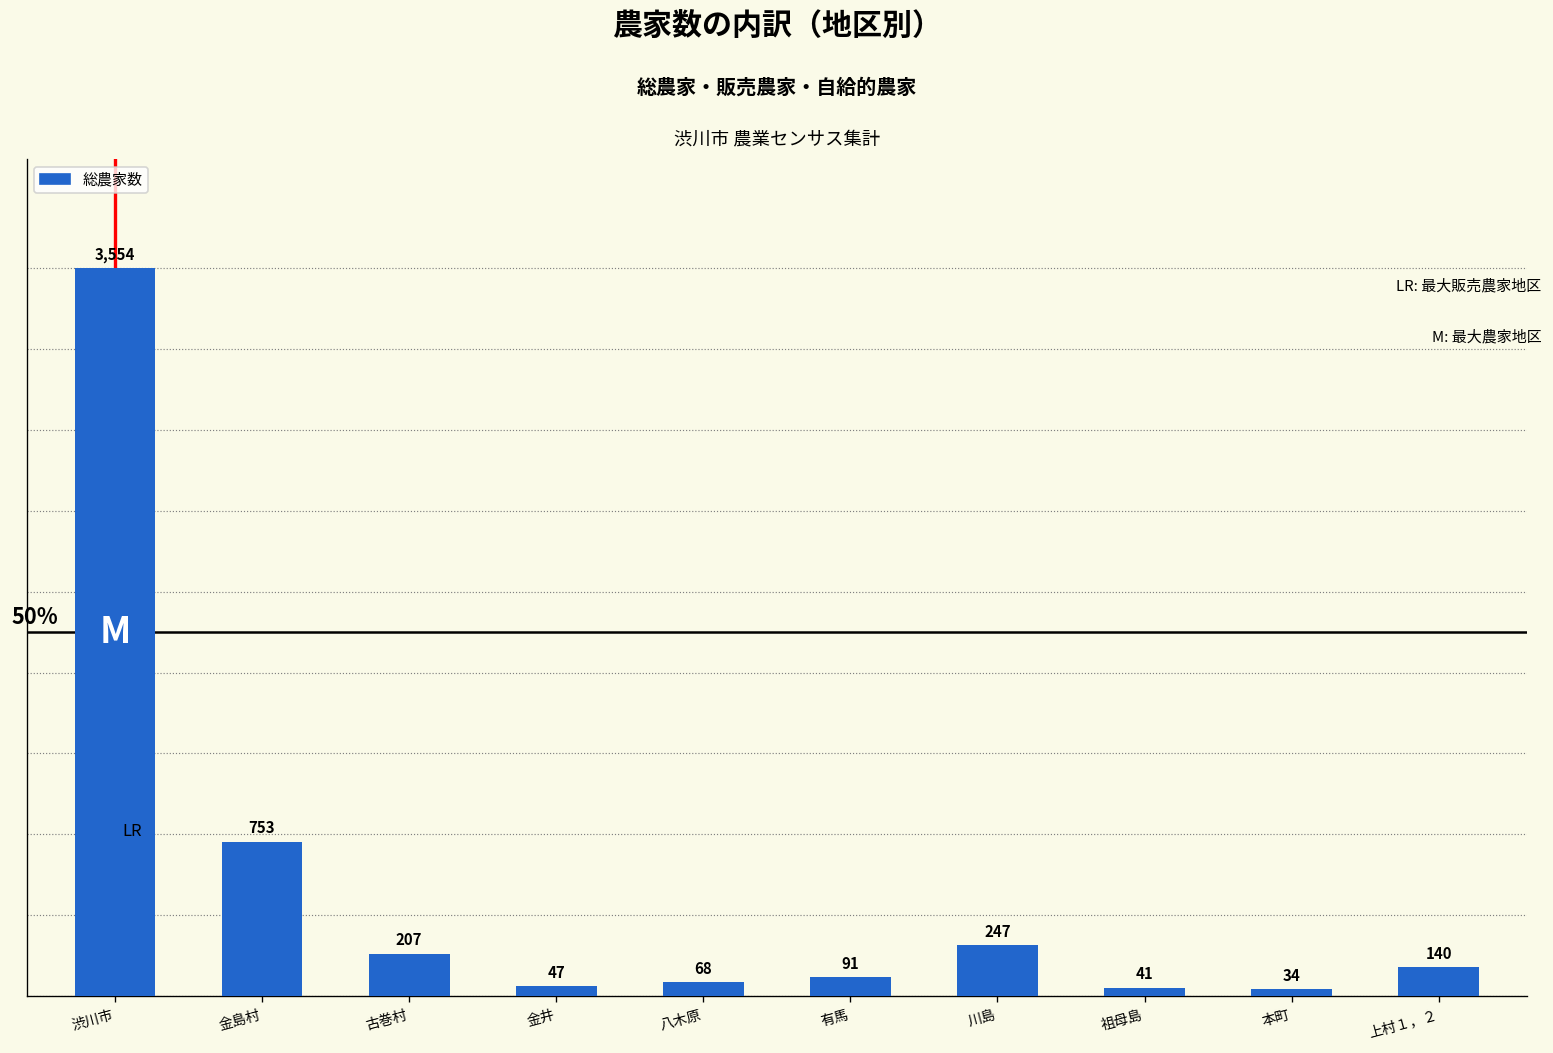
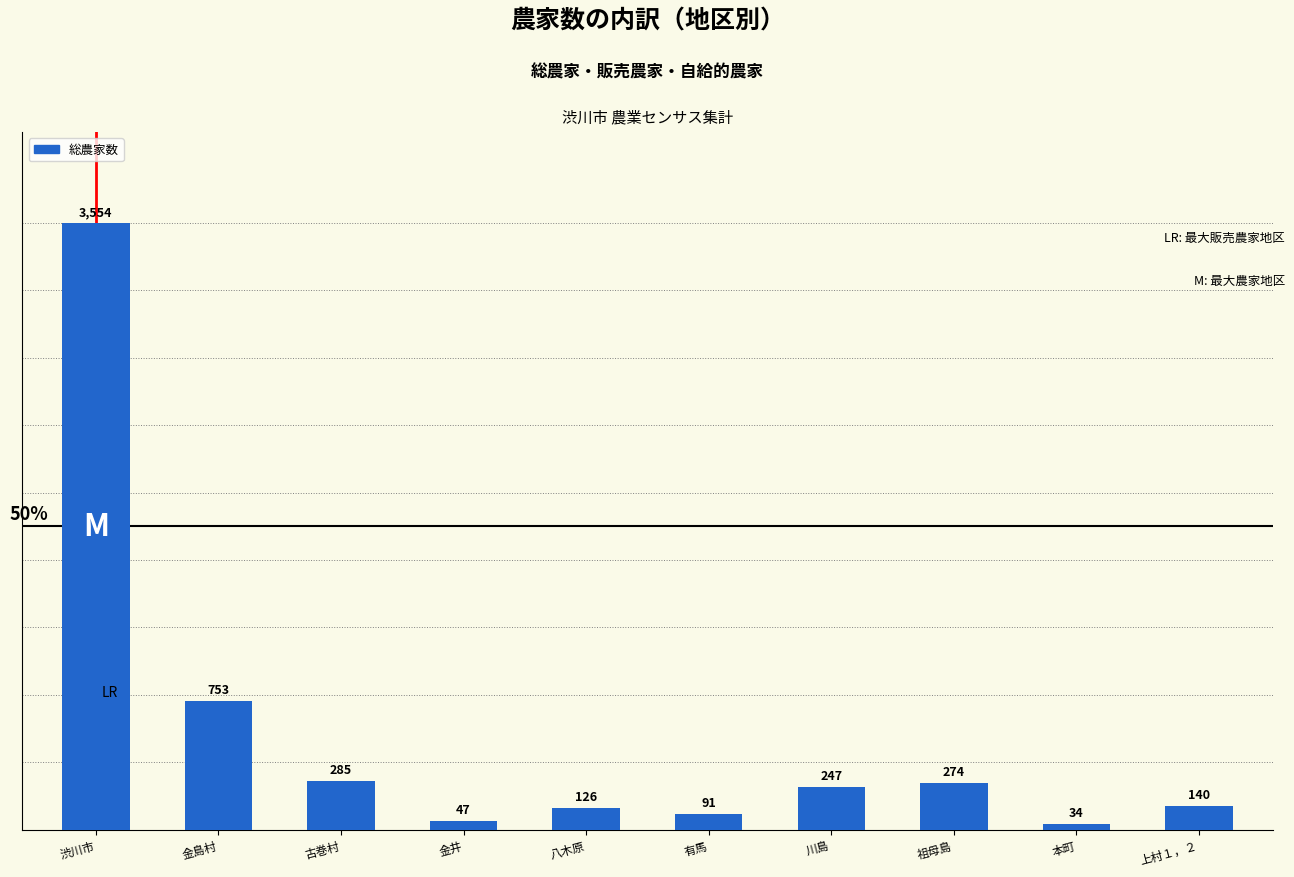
  {
    "渋川市": "3,554",
    "金島村": "753",
-   "古巻村": "207",
+   "古巻村": "285",
    "金井": "47",
-   "八木原": "68",
+   "八木原": "126",
    "有馬": "91",
    "川島": "247",
-   "祖母島": "41",
+   "祖母島": "274",
    "本町": "34",
    "上村１，２": "140"
  }
